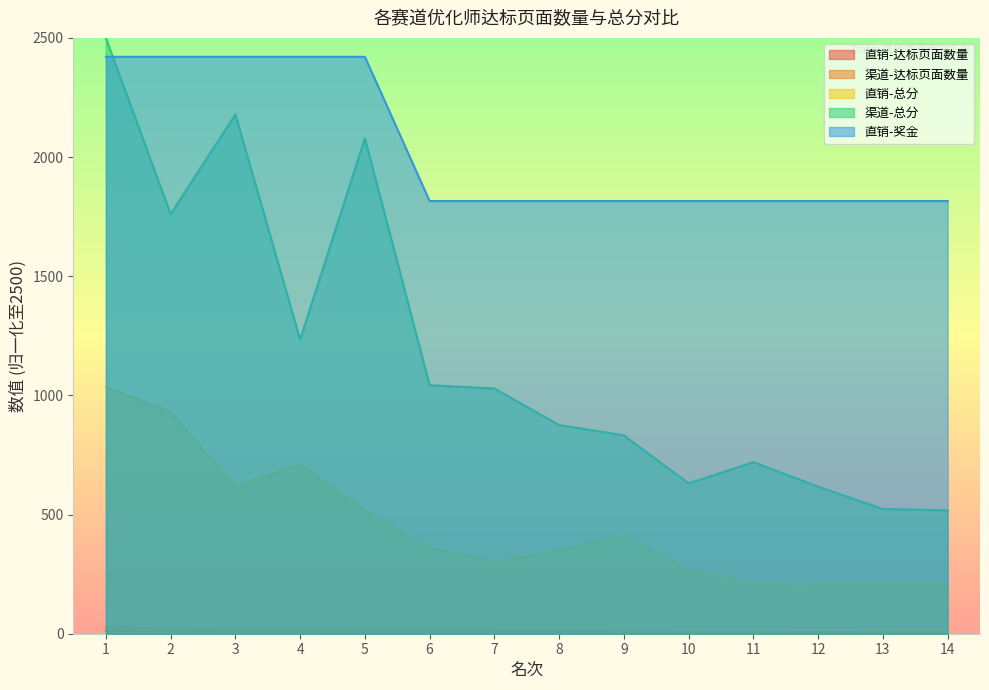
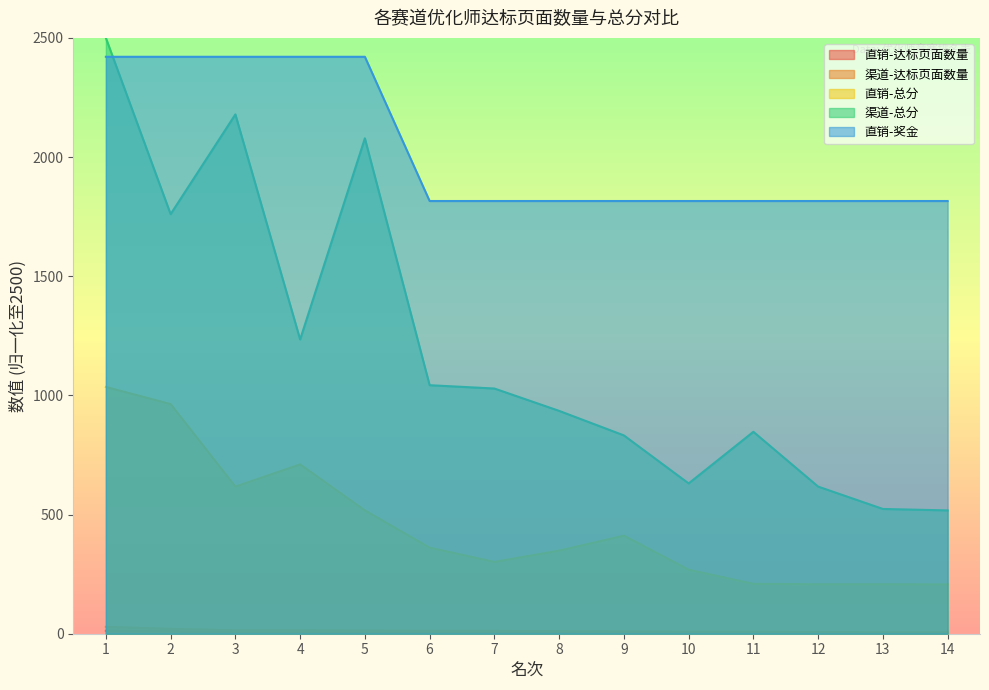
  {
    "直销-总分": {
      "1": 1040,
-     "2": 930,
+     "2": 960,
      "3": 620,
      "4": 710,
      "5": 520,
      "6": 360,
      "7": 300,
      "8": 350,
      "9": 410,
      "10": 270,
      "11": 210,
      "12": 210,
      "13": 210,
      "14": 210
    },
    "渠道-总分": {
      "1": 2500,
      "2": 1760,
      "3": 2180,
      "4": 1230,
      "5": 2080,
      "6": 1040,
      "7": 1030,
-     "8": 880,
+     "8": 940,
      "9": 830,
      "10": 630,
-     "11": 720,
+     "11": 850,
      "12": 620,
      "13": 520,
      "14": 520
    },
    "直销-奖金": {
      "1": 2420,
      "2": 2420,
      "3": 2420,
      "4": 2420,
      "5": 2420,
      "6": 1820,
      "7": 1820,
      "8": 1820,
      "9": 1820,
      "10": 1820,
      "11": 1820,
      "12": 1820,
      "13": 1820,
      "14": 1820
    }
  }
